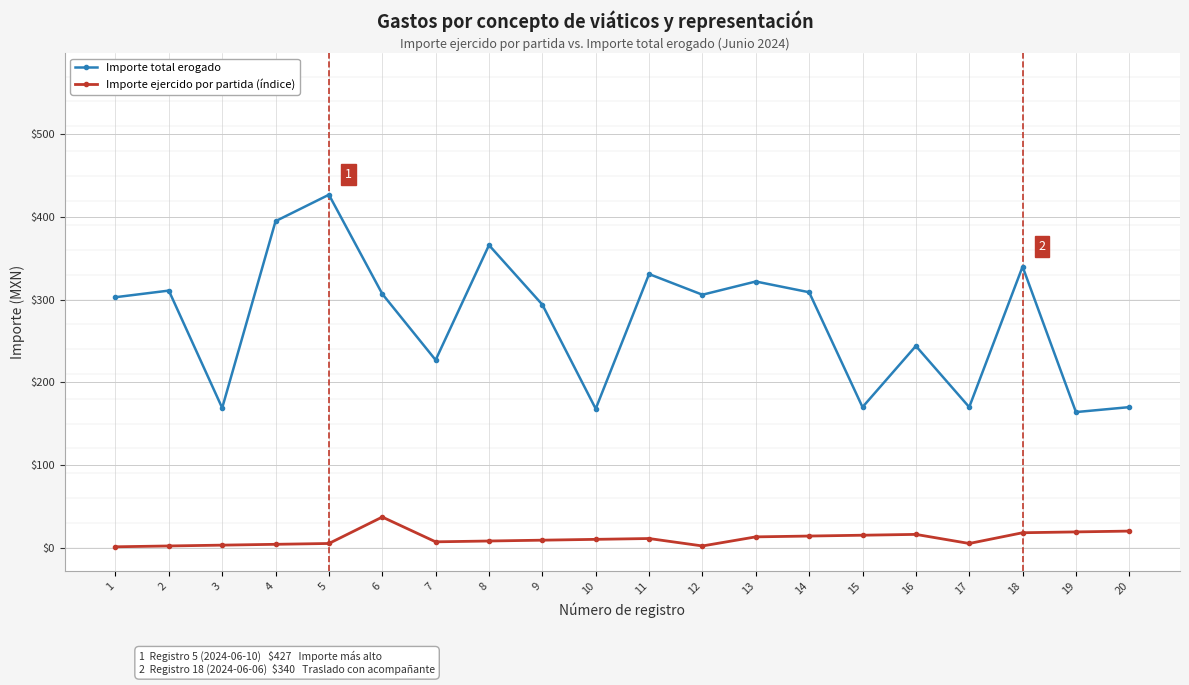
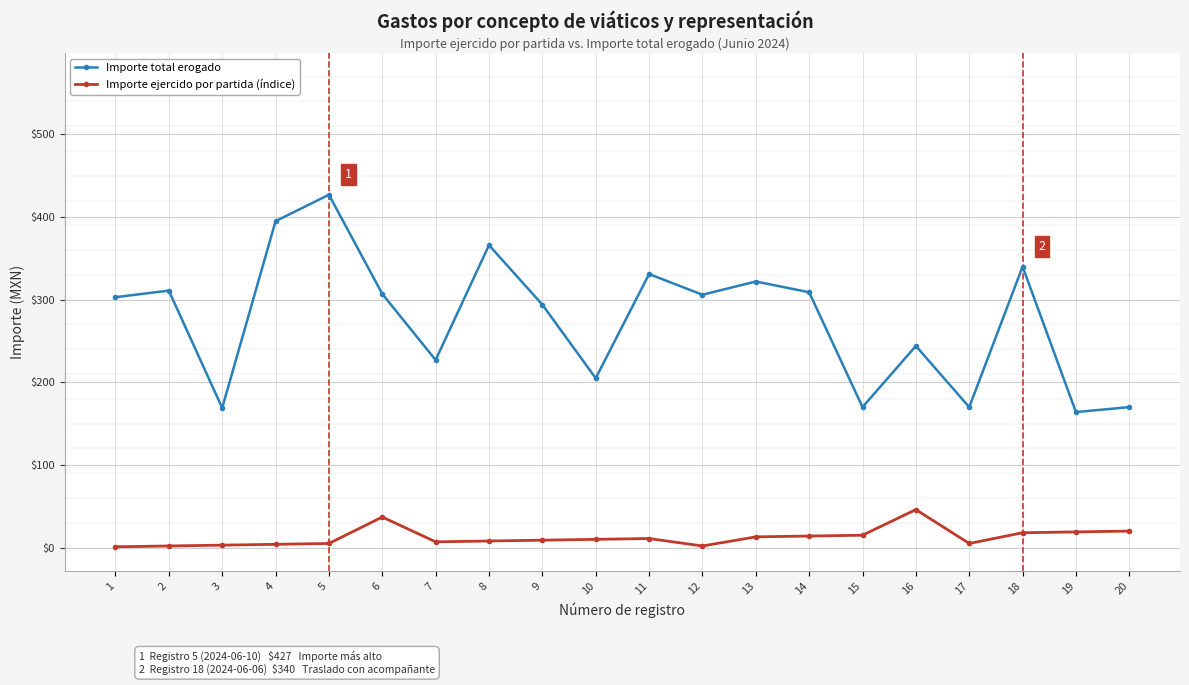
  {
    "Importe total erogado": {
      "1": "$300",
      "2": "$310",
      "3": "$170",
      "4": "$400",
      "6": "$310",
      "7": "$230",
      "8": "$370",
      "9": "$290",
-     "10": "$170",
+     "10": "$210",
      "11": "$330",
      "12": "$310",
      "13": "$320",
      "14": "$310",
      "15": "$170",
      "16": "$240",
      "17": "$170",
      "19": "$160",
      "20": "$170"
    },
    "Importe ejercido por partida (índice)": {
      "1": "$0",
      "2": "$0",
      "3": "$0",
      "4": "$0",
      "5": "$10",
      "6": "$40",
      "7": "$10",
      "8": "$10",
      "9": "$10",
      "10": "$10",
      "11": "$10",
      "12": "$0",
      "13": "$10",
      "14": "$10",
      "15": "$20",
-     "16": "$20",
+     "16": "$50",
      "17": "$10",
      "18": "$20",
      "19": "$20",
      "20": "$20"
    }
  }
